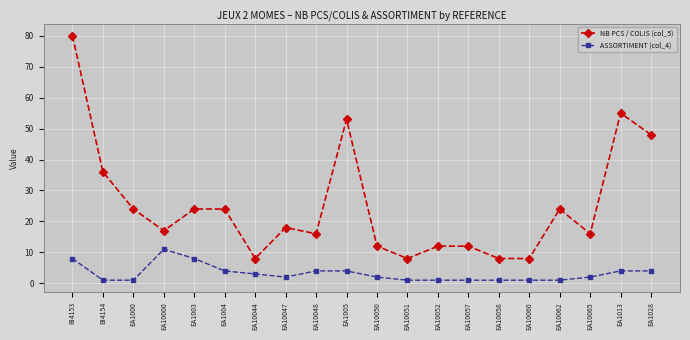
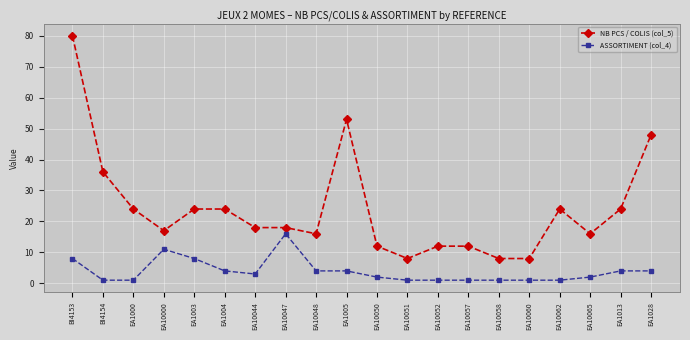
  {
    "NB PCS / COLIS (col_5)": {
      "BI4153": 80,
      "BI4154": 36,
      "EA1000": 24,
      "EA10000": 17,
      "EA1003": 24,
      "EA1004": 24,
-     "EA10044": 8,
+     "EA10044": 18,
      "EA10047": 18,
      "EA10048": 16,
      "EA1005": 53,
      "EA10050": 12,
      "EA10051": 8,
      "EA10052": 12,
      "EA10057": 12,
      "EA10058": 8,
      "EA10060": 8,
      "EA10062": 24,
      "EA10065": 16,
-     "EA1013": 55,
+     "EA1013": 24,
      "EA1028": 48
    },
    "ASSORTIMENT (col_4)": {
      "BI4153": 8,
      "BI4154": 1,
      "EA1000": 1,
      "EA10000": 11,
      "EA1003": 8,
      "EA1004": 4,
      "EA10044": 3,
-     "EA10047": 2,
+     "EA10047": 16,
      "EA10048": 4,
      "EA1005": 4,
      "EA10050": 2,
      "EA10051": 1,
      "EA10052": 1,
      "EA10057": 1,
      "EA10058": 1,
      "EA10060": 1,
      "EA10062": 1,
      "EA10065": 2,
      "EA1013": 4,
      "EA1028": 4
    }
  }
